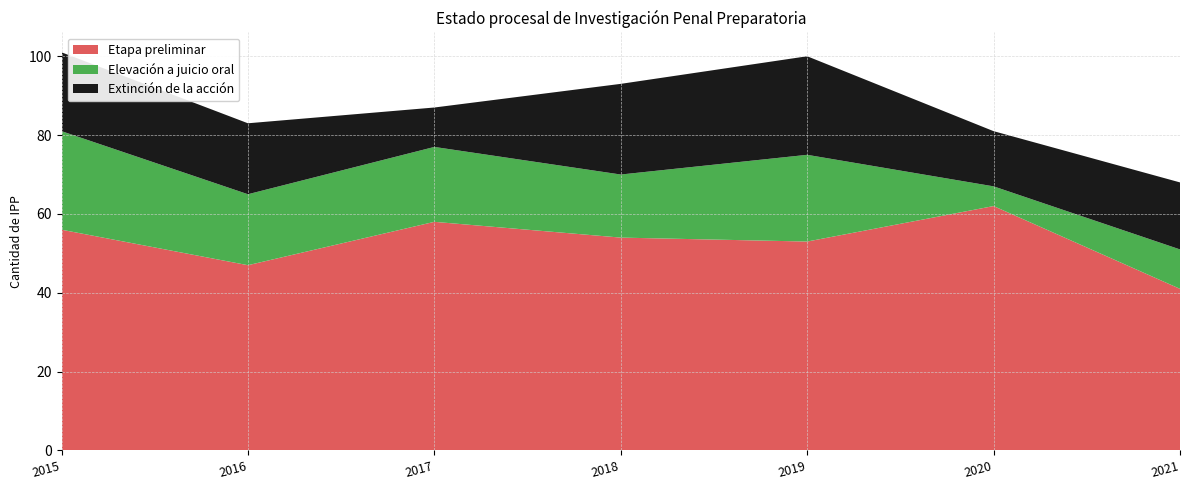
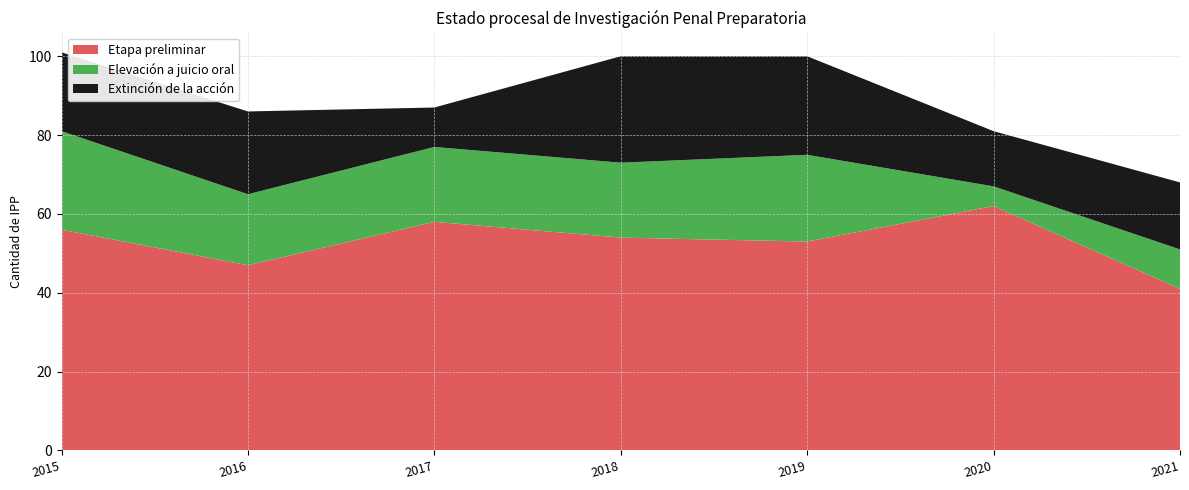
  {
    "Elevación a juicio oral": {
-     "2018": 16
+     "2018": 19
    },
    "Extinción de la acción": {
      "2015": 20,
-     "2016": 18,
+     "2016": 21,
      "2017": 10,
-     "2018": 23,
+     "2018": 27,
      "2019": 25,
      "2020": 14,
      "2021": 17
    }
  }
